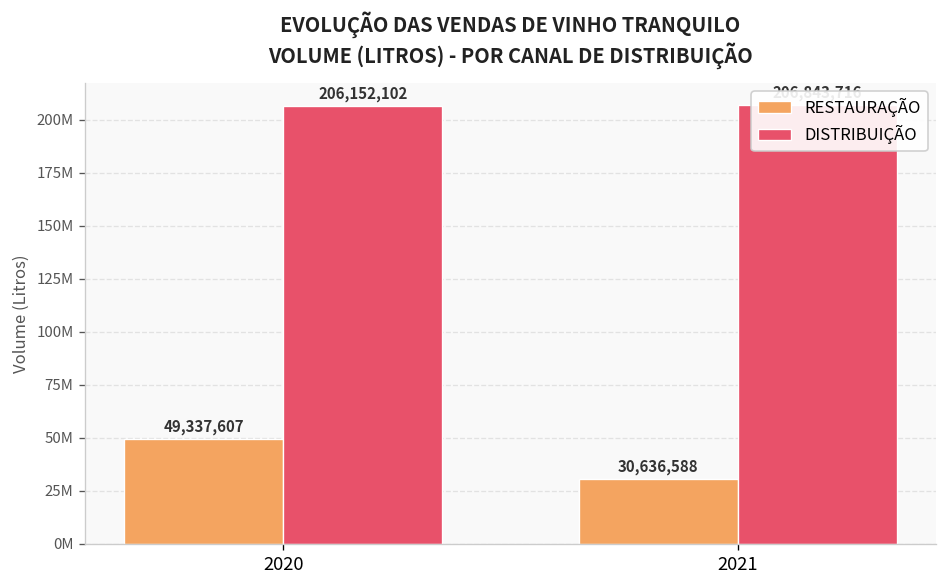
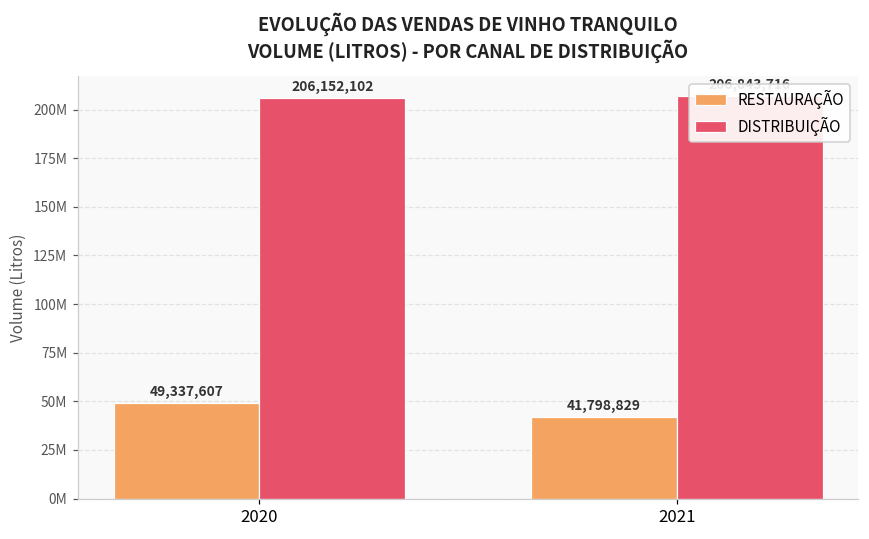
  {
    "RESTAURAÇÃO": {
      "2020": "49,337,607",
-     "2021": "30,636,588"
+     "2021": "41,798,829"
    },
    "DISTRIBUIÇÃO": {
      "2020": "206,152,102"
    }
  }
